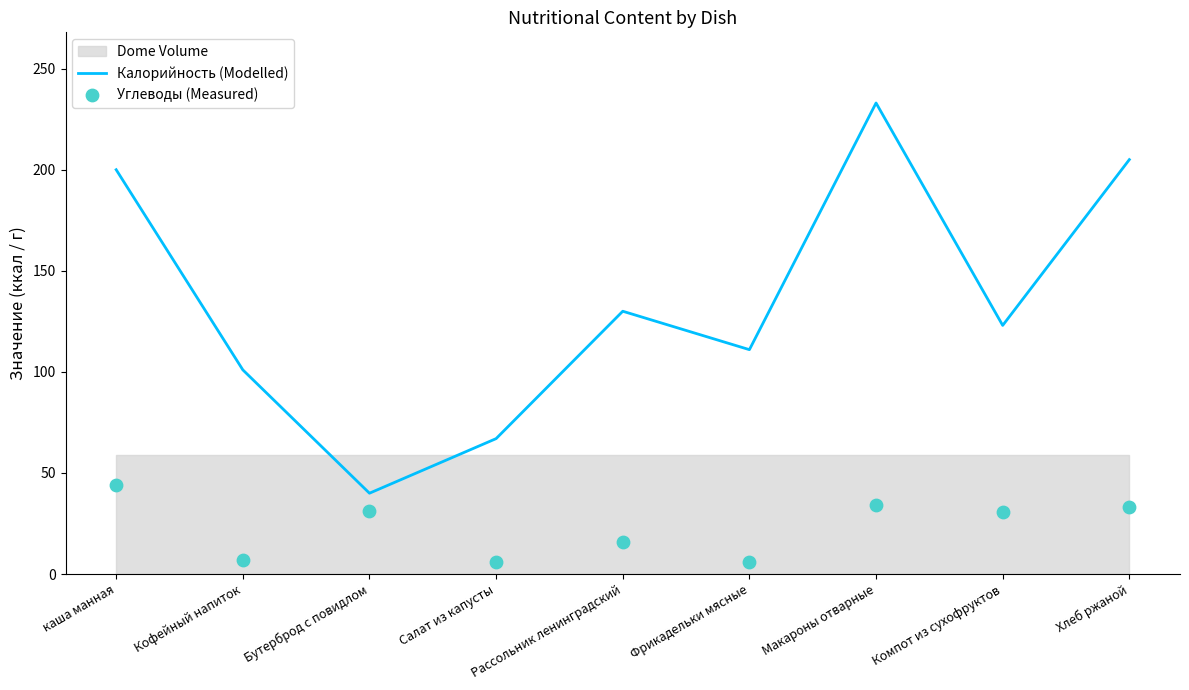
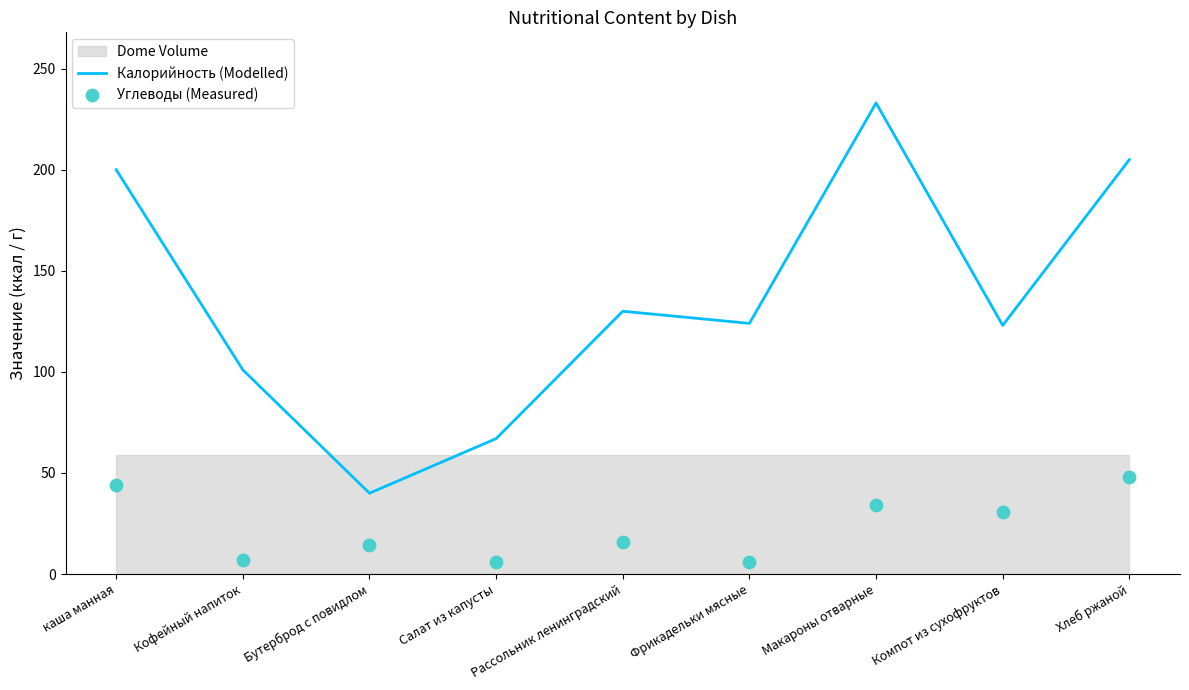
  {
    "Калорийность (Modelled)": {
      "каша манная": 200,
      "Кофейный напиток": 101,
      "Бутерброд с повидлом": 40,
      "Салат из капусты": 67,
      "Рассольник ленинградский": 130,
-     "Фрикадельки мясные": 111,
+     "Фрикадельки мясные": 124,
      "Макароны отварные": 233,
      "Компот из сухофруктов": 123,
      "Хлеб ржаной": 205
    },
    "Dome Volume": {
      "каша манная": 59,
      "Кофейный напиток": 59,
      "Бутерброд с повидлом": 59,
      "Салат из капусты": 59,
      "Рассольник ленинградский": 59,
      "Фрикадельки мясные": 59,
      "Макароны отварные": 59,
      "Компот из сухофруктов": 59,
      "Хлеб ржаной": 59
    },
    "Углеводы (Measured)": {
-     "Бутерброд с повидлом": 31,
-     "Хлеб ржаной": 33
+     "Бутерброд с повидлом": 14,
+     "Хлеб ржаной": 48
    }
  }
